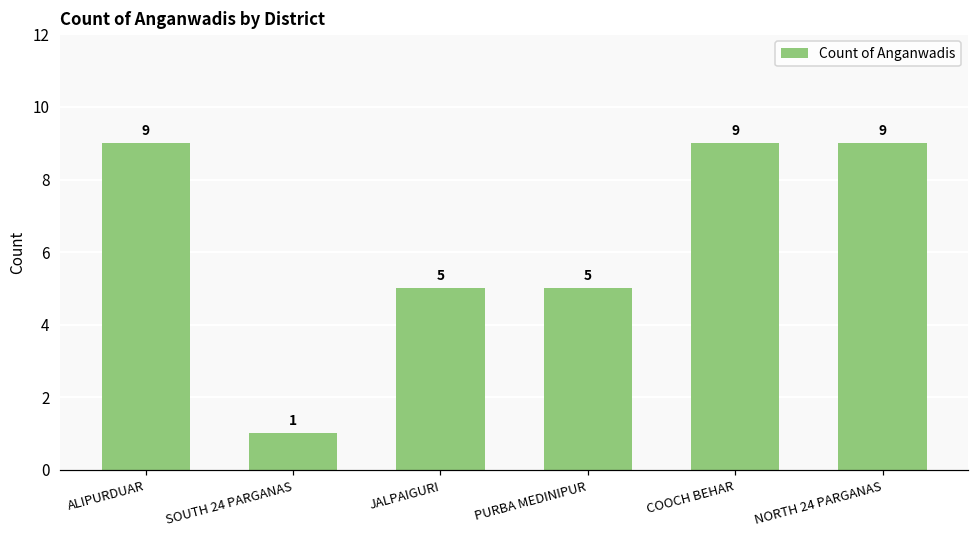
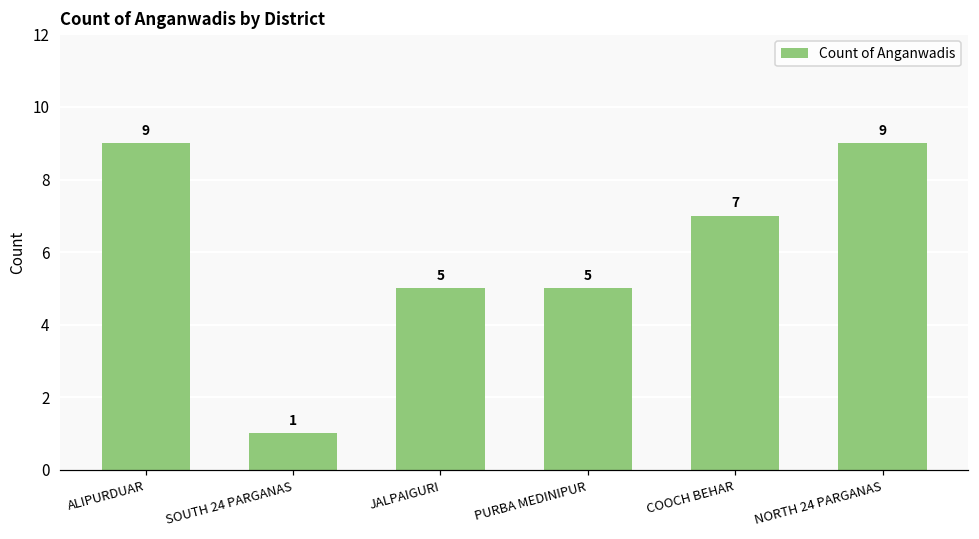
  {
    "ALIPURDUAR": 9,
    "SOUTH 24 PARGANAS": 1,
    "JALPAIGURI": 5,
    "PURBA MEDINIPUR": 5,
-   "COOCH BEHAR": 9,
+   "COOCH BEHAR": 7,
    "NORTH 24 PARGANAS": 9
  }
